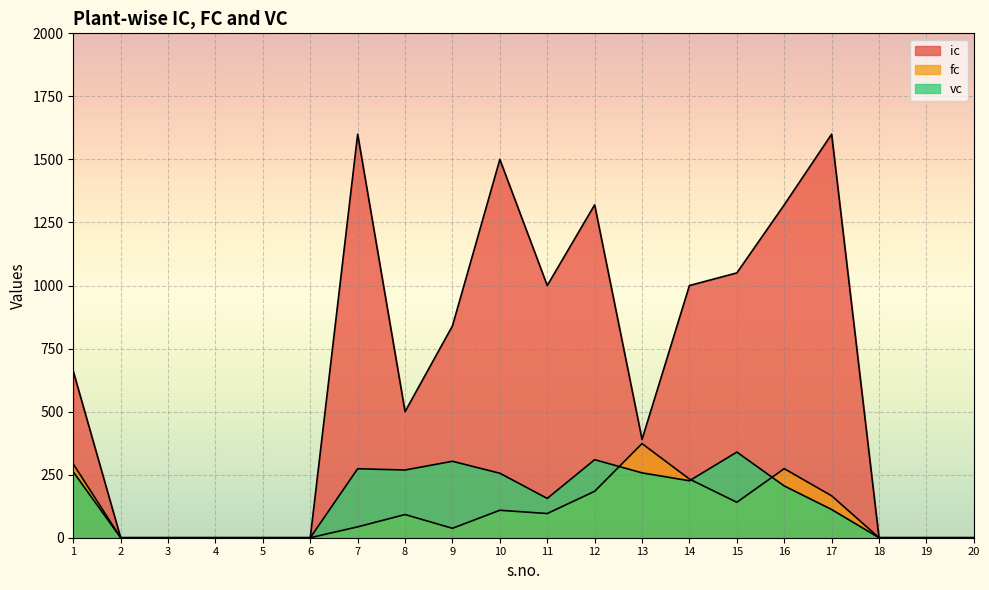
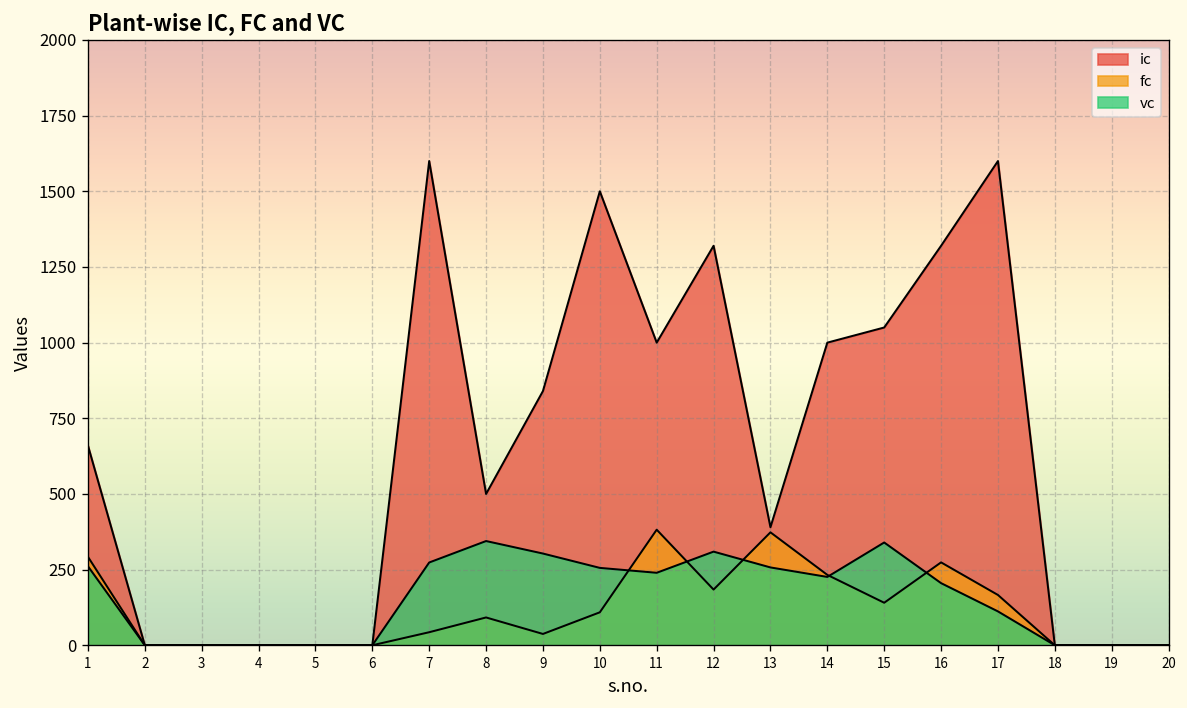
  {
    "ic": {
      "1": 660,
      "7": 1600,
      "8": 500,
      "9": 840,
      "10": 1500,
      "11": 1000,
      "12": 1320,
      "13": 390,
      "14": 1000,
      "15": 1050,
      "16": 1320,
      "17": 1600
    },
    "fc": {
      "1": 290,
      "7": 40,
      "8": 90,
      "9": 40,
      "10": 110,
-     "11": 100,
+     "11": 380,
      "12": 180,
      "13": 370,
      "15": 140,
      "16": 270,
      "17": 170
    },
    "vc": {
      "1": 260,
      "7": 270,
-     "8": 270,
+     "8": 340,
      "9": 300,
      "10": 260,
-     "11": 160,
+     "11": 240,
      "12": 310,
      "13": 260,
      "15": 340,
      "16": 210,
      "17": 110
    }
  }
